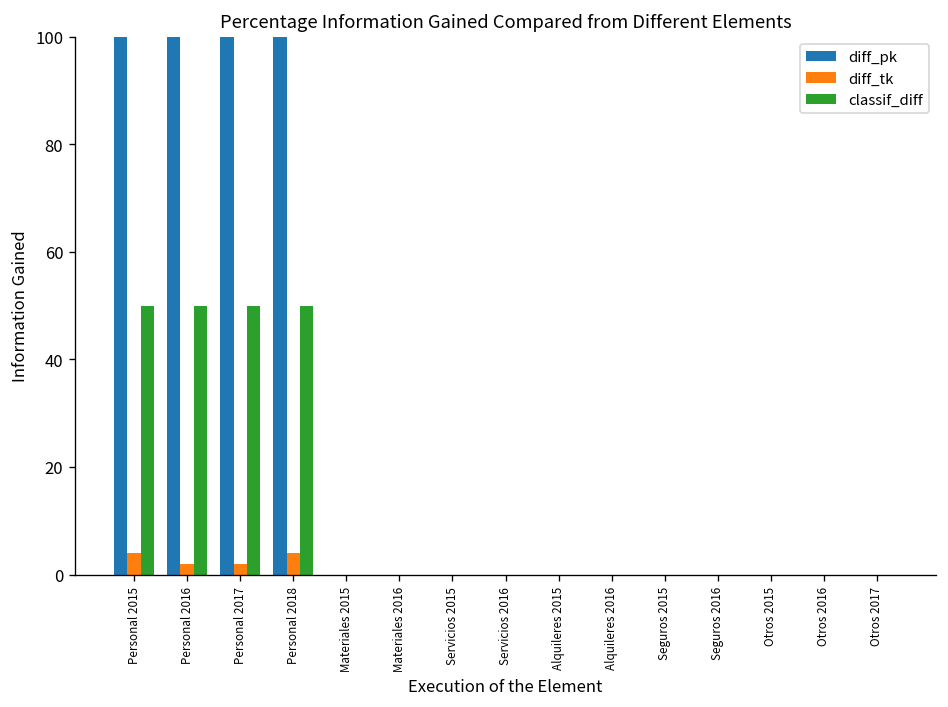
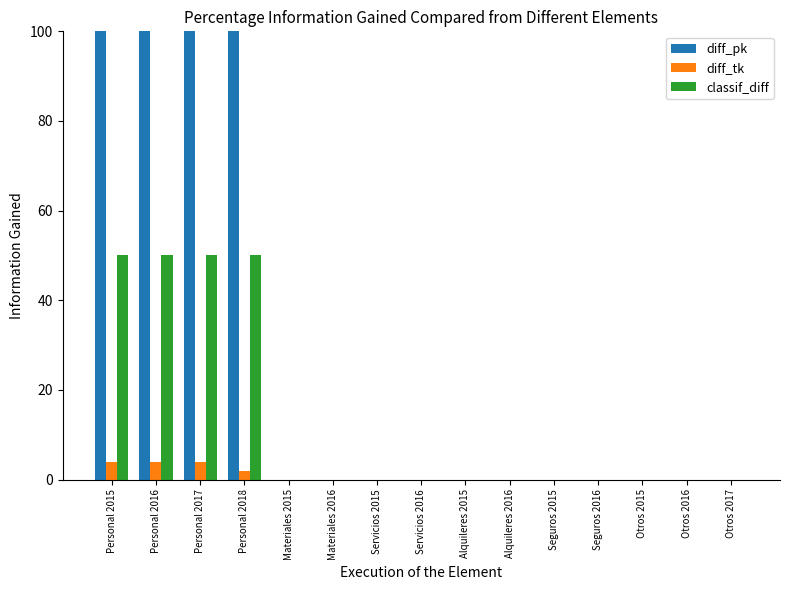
  {
    "diff_pk": {
      "Personal 2015": 100,
      "Personal 2017": 100,
      "Materiales 2015": 0,
      "Materiales 2016": 0,
      "Servicios 2015": 0,
      "Servicios 2016": 0,
      "Alquileres 2015": 0,
      "Alquileres 2016": 0,
      "Seguros 2015": 0,
      "Seguros 2016": 0,
      "Otros 2015": 0,
      "Otros 2016": 0,
      "Otros 2017": 0
    },
    "diff_tk": {
      "Personal 2015": 4,
-     "Personal 2016": 2,
-     "Personal 2017": 2,
-     "Personal 2018": 4,
+     "Personal 2016": 4,
+     "Personal 2017": 4,
+     "Personal 2018": 2,
      "Materiales 2015": 0,
      "Materiales 2016": 0,
      "Servicios 2015": 0,
      "Servicios 2016": 0,
      "Alquileres 2015": 0,
      "Alquileres 2016": 0,
      "Seguros 2015": 0,
      "Seguros 2016": 0,
      "Otros 2015": 0,
      "Otros 2016": 0,
      "Otros 2017": 0
    },
    "classif_diff": {
      "Personal 2015": 50,
      "Personal 2016": 50,
      "Personal 2017": 50,
      "Personal 2018": 50,
      "Materiales 2015": 0,
      "Materiales 2016": 0,
      "Servicios 2015": 0,
      "Servicios 2016": 0,
      "Alquileres 2015": 0,
      "Alquileres 2016": 0,
      "Seguros 2015": 0,
      "Seguros 2016": 0,
      "Otros 2015": 0,
      "Otros 2016": 0,
      "Otros 2017": 0
    }
  }
